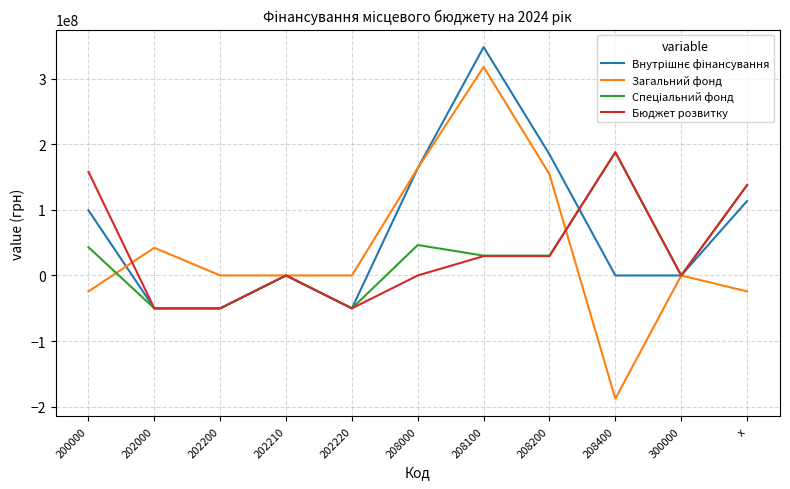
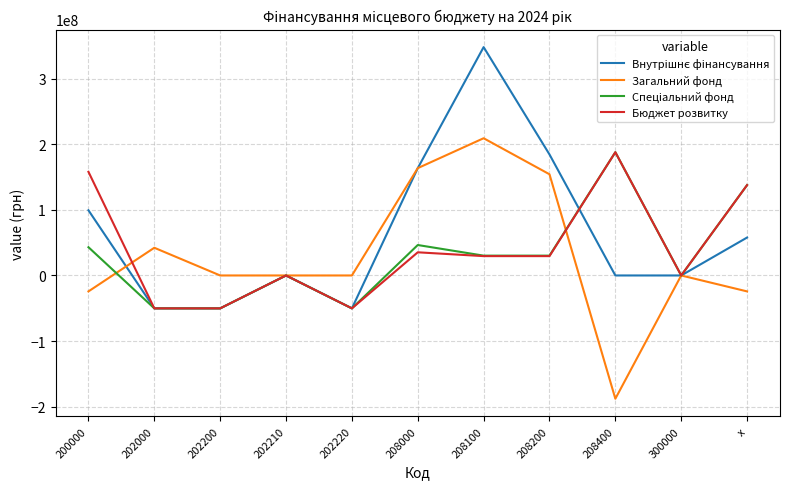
  {
    "Внутрішнє фінансування": {
      "200000": 100000000,
      "208100": 350000000,
      "208200": 180000000,
      "208400": 0,
-     "x": 110000000
+     "x": 60000000
    },
    "Загальний фонд": {
      "200000": -20000000,
      "202000": 40000000,
      "202200": 0,
      "202220": 0,
-     "208100": 320000000,
+     "208100": 210000000,
      "208200": 150000000,
      "208400": -190000000,
      "x": -20000000
    },
    "Спеціальний фонд": {
      "200000": 40000000,
      "208000": 50000000
    },
    "Бюджет розвитку": {
      "200000": 160000000,
-     "208000": 0
+     "208000": 40000000
    }
  }
